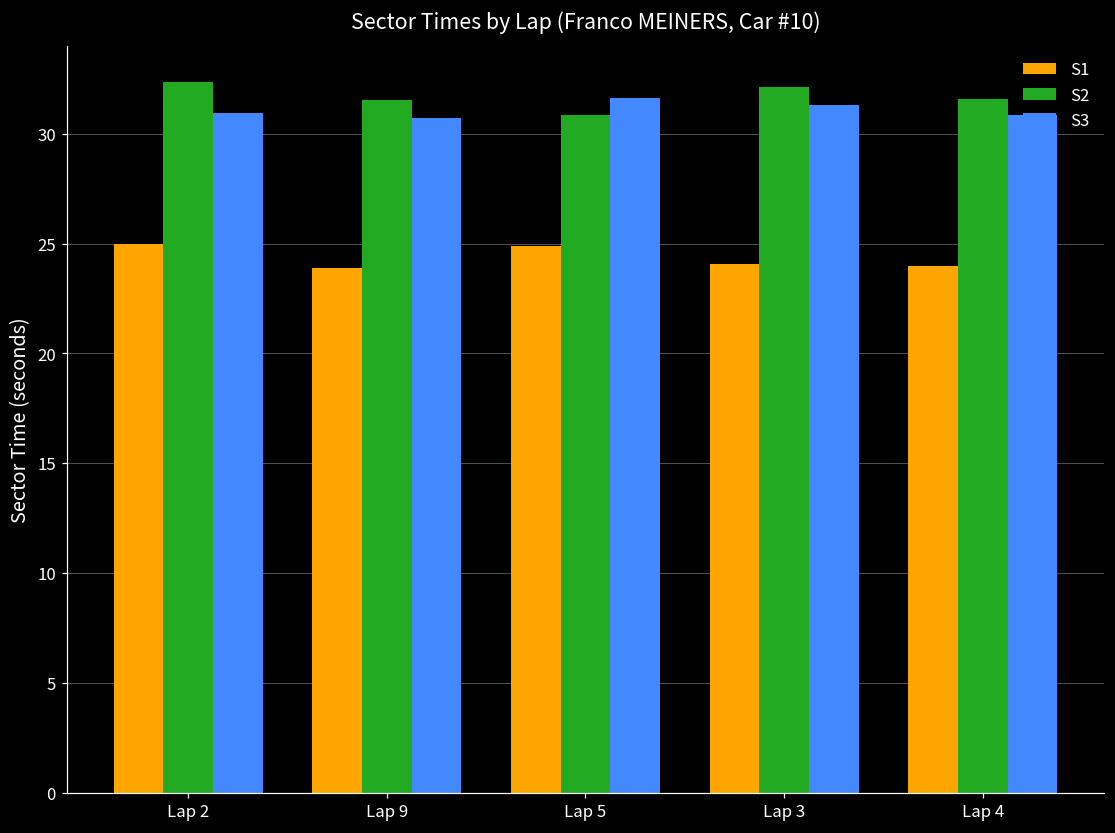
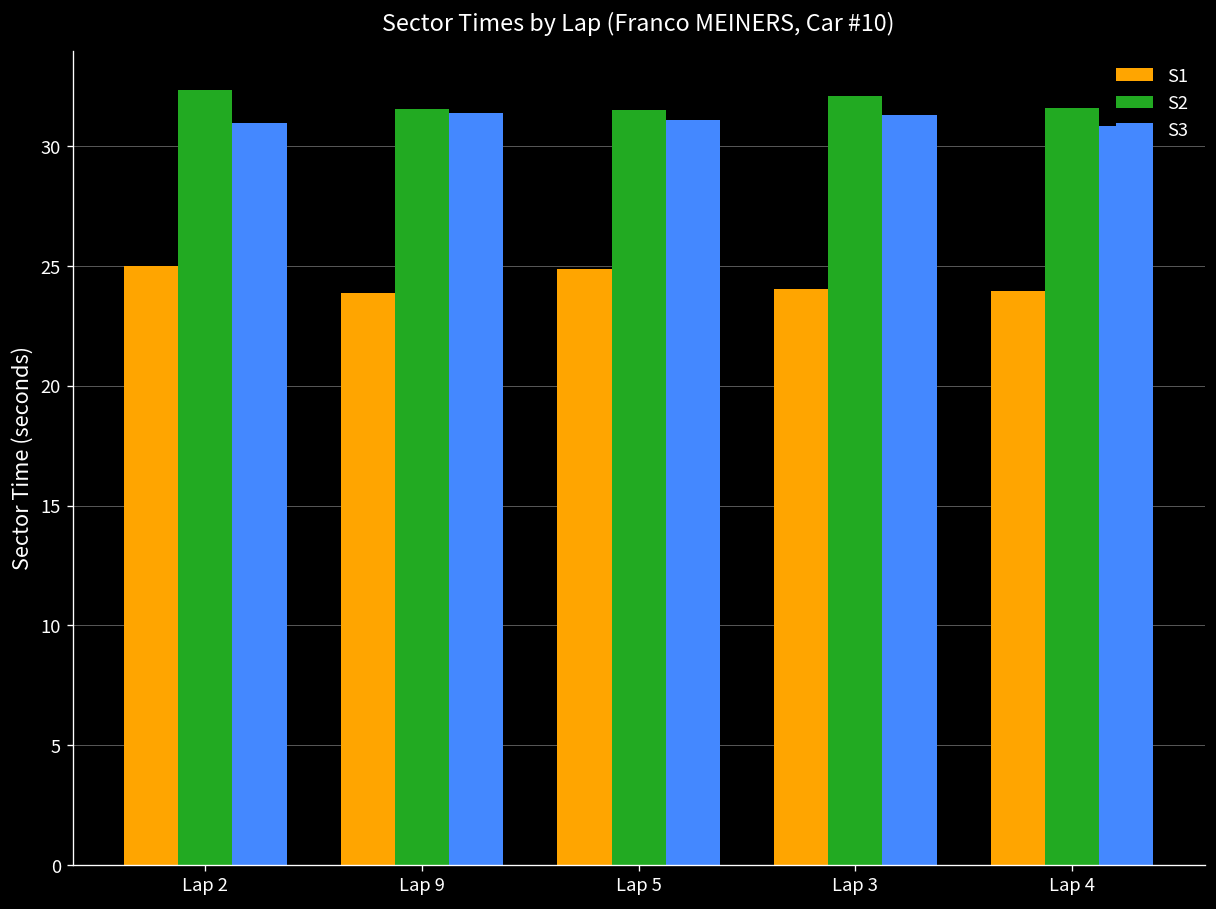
  {
    "S1": {
      "Lap 2": 25.0,
      "Lap 9": 23.9,
      "Lap 5": 24.9,
      "Lap 3": 24.1,
      "Lap 4": 24.0
    },
    "S2": {
      "Lap 2": 32.4,
      "Lap 9": 31.6,
-     "Lap 5": 30.8,
+     "Lap 5": 31.5,
      "Lap 3": 32.1,
      "Lap 4": 31.6
    },
    "S3": {
      "Lap 2": 31.0,
-     "Lap 9": 30.7,
-     "Lap 5": 31.6,
+     "Lap 9": 31.4,
+     "Lap 5": 31.1,
      "Lap 3": 31.3,
      "Lap 4": 30.8
    }
  }
